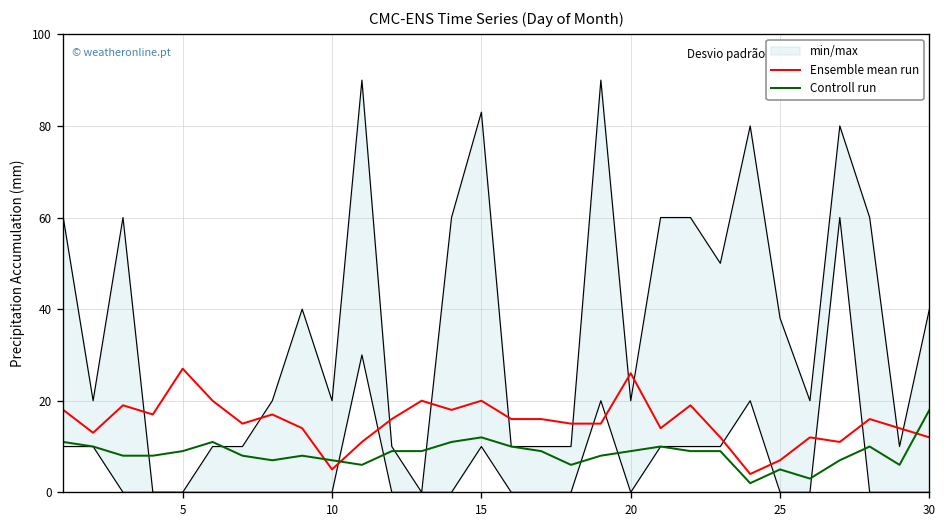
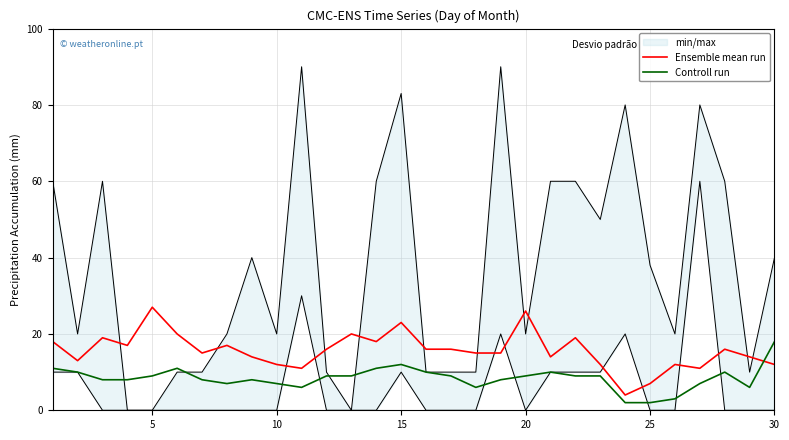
  {
    "min/max": {
      "10": 20,
      "15": 83,
      "20": 20,
      "25": 38,
      "30": 40
    },
    "Ensemble mean run": {
      "5": 27,
-     "10": 5,
-     "15": 20,
+     "10": 12,
+     "15": 23,
      "20": 26,
      "25": 7,
      "30": 12
    },
    "Controll run": {
      "5": 9,
      "10": 7,
      "15": 12,
      "20": 9,
-     "25": 5,
+     "25": 2,
      "30": 18
    }
  }
